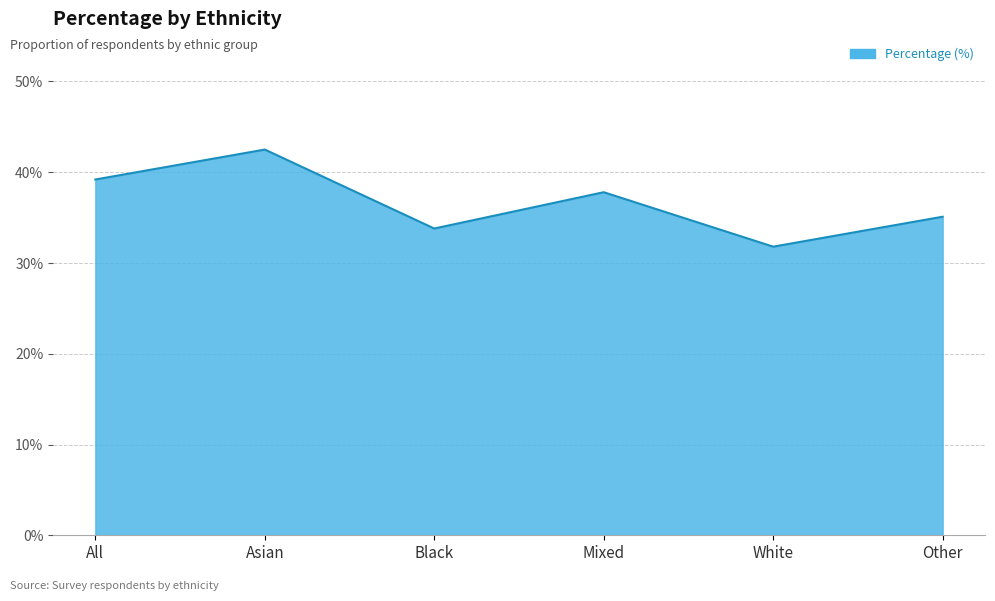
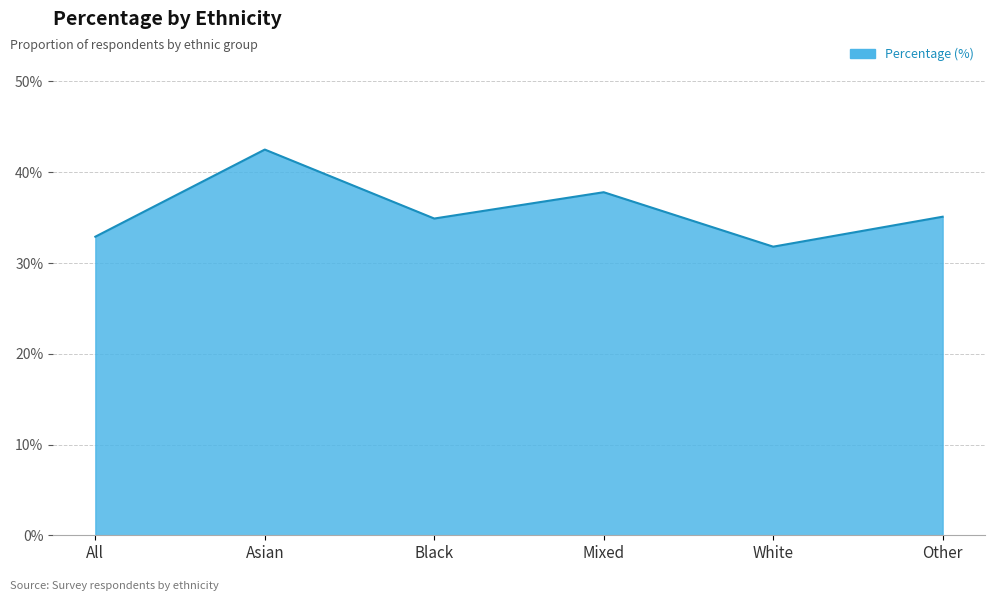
  {
-   "All": "39%",
+   "All": "33%",
    "Asian": "43%",
-   "Black": "34%",
+   "Black": "35%",
    "Mixed": "38%",
    "White": "32%",
    "Other": "35%"
  }
